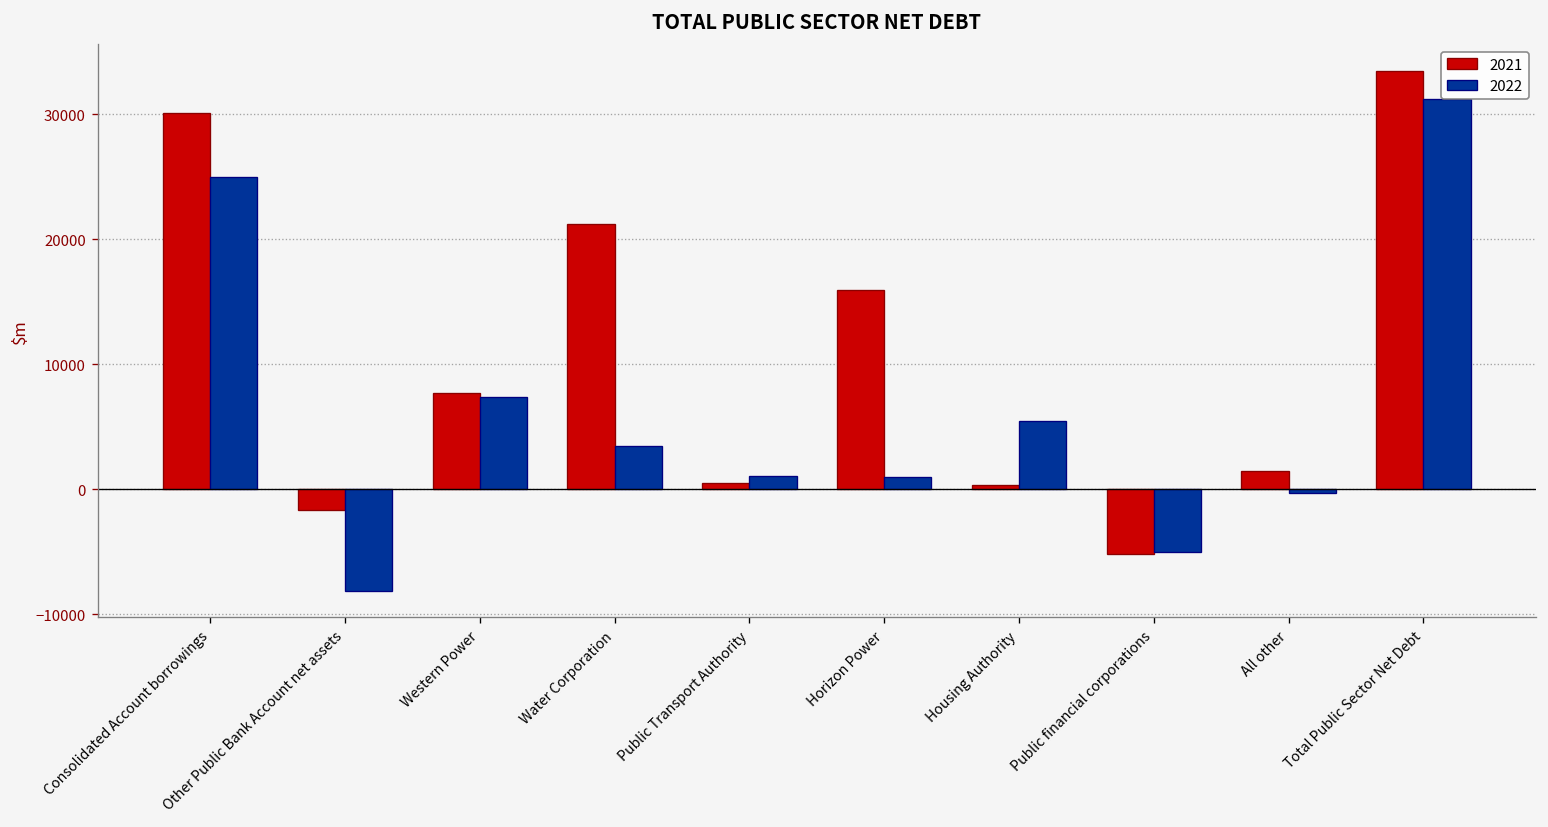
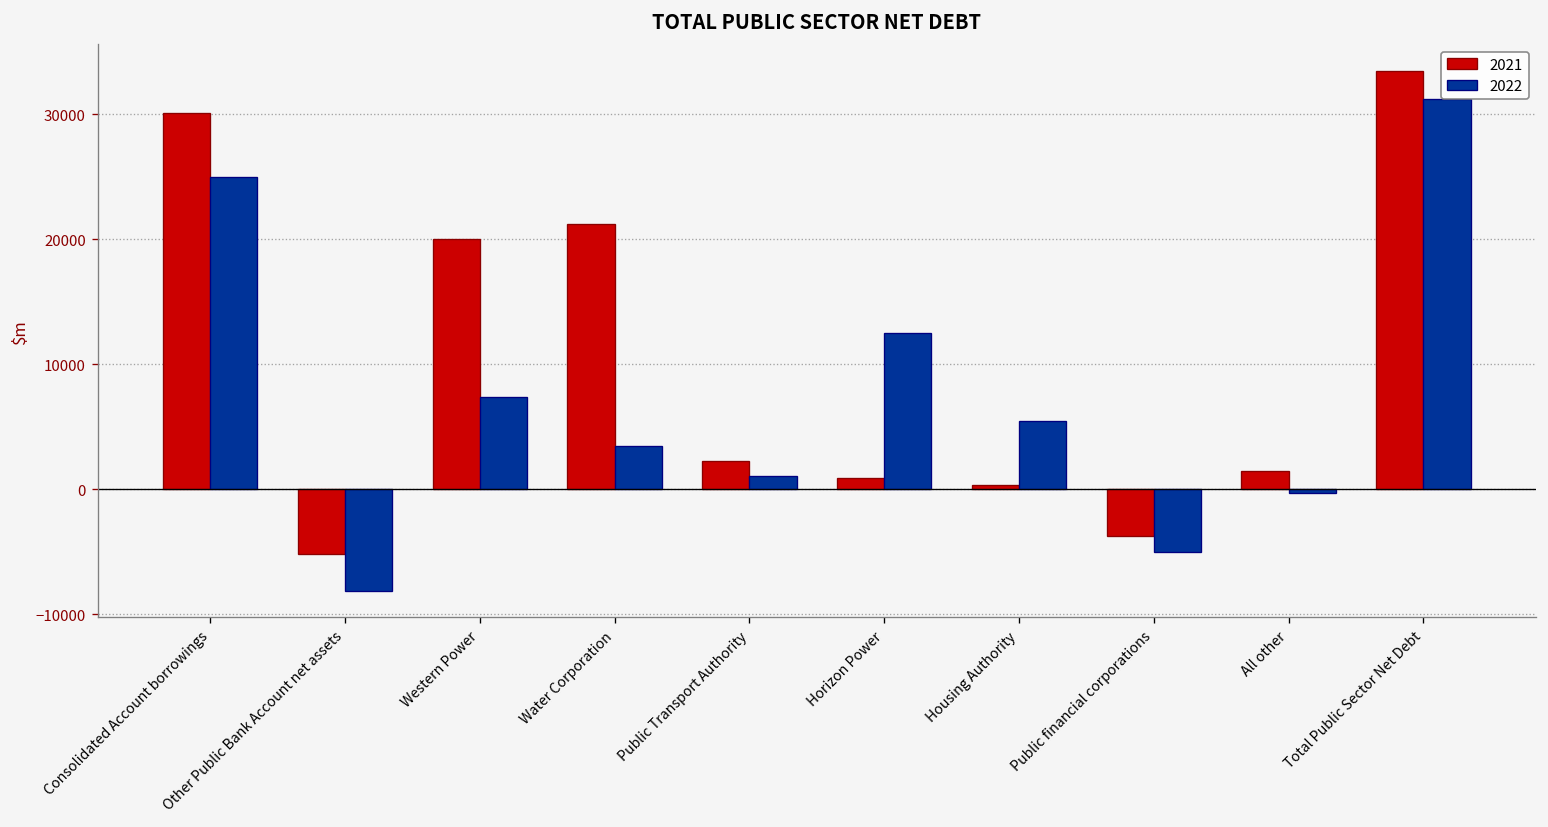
  {
    "2021": {
      "Consolidated Account borrowings": 30100,
-     "Other Public Bank Account net assets": -1700,
-     "Western Power": 7700,
+     "Other Public Bank Account net assets": -5200,
+     "Western Power": 20000,
      "Water Corporation": 21200,
-     "Public Transport Authority": 500,
-     "Horizon Power": 16000,
+     "Public Transport Authority": 2300,
+     "Horizon Power": 900,
      "Housing Authority": 300,
-     "Public financial corporations": -5200,
+     "Public financial corporations": -3700,
      "All other": 1500,
      "Total Public Sector Net Debt": 33500
    },
    "2022": {
      "Consolidated Account borrowings": 25000,
      "Other Public Bank Account net assets": -8100,
      "Western Power": 7400,
      "Water Corporation": 3500,
      "Public Transport Authority": 1100,
-     "Horizon Power": 1000,
+     "Horizon Power": 12500,
      "Housing Authority": 5500,
      "Public financial corporations": -5000,
      "All other": -300
    }
  }
